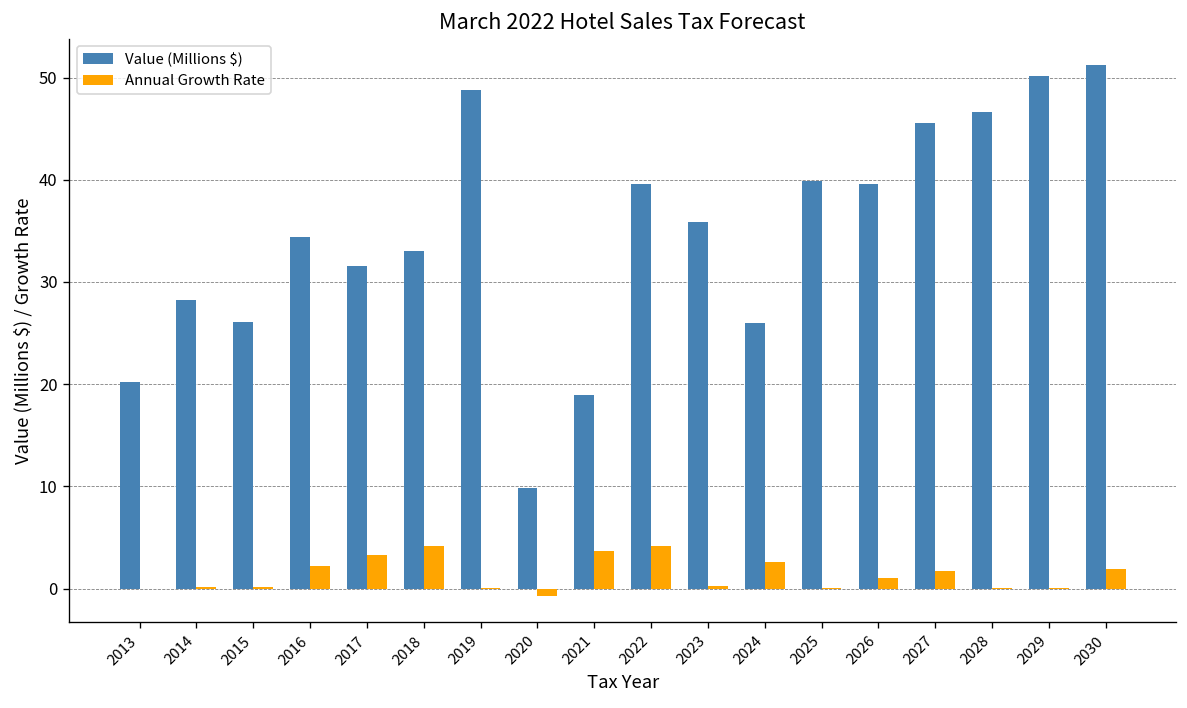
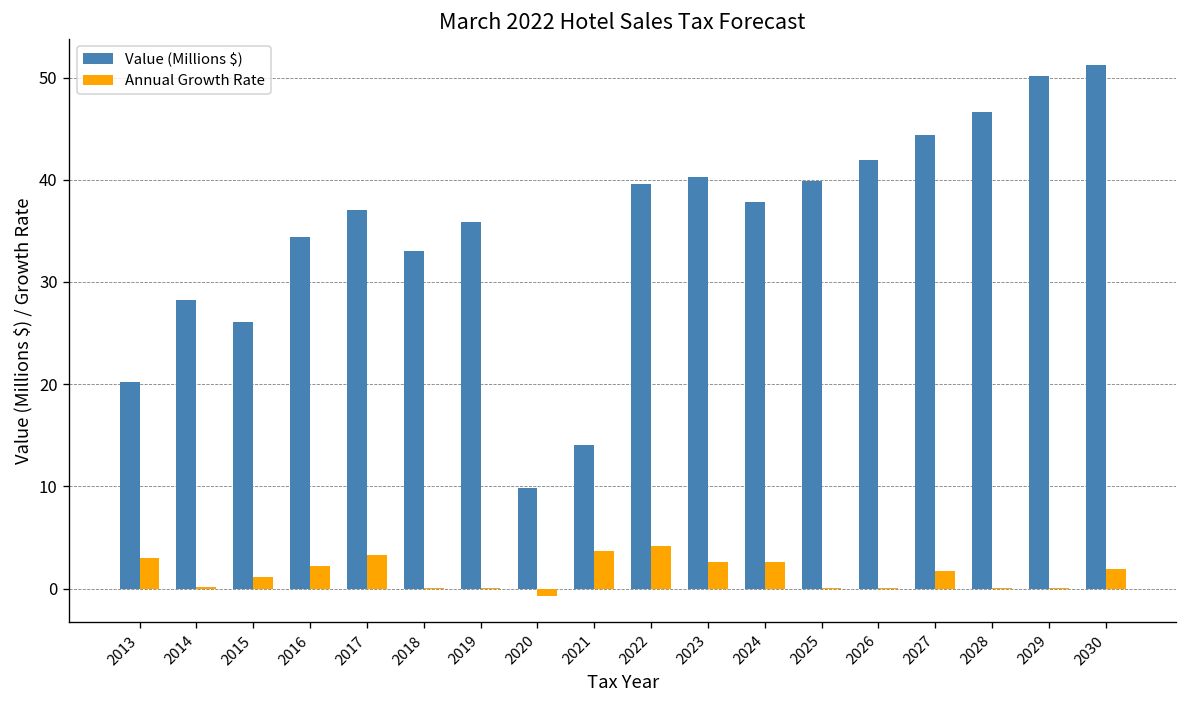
  {
    "Value (Millions $)": {
      "2013": 20,
      "2014": 28,
      "2015": 26,
      "2016": 34,
-     "2017": 32,
+     "2017": 37,
      "2018": 33,
-     "2019": 49,
+     "2019": 36,
      "2020": 10,
-     "2021": 19,
+     "2021": 14,
      "2022": 40,
-     "2023": 36,
-     "2024": 26,
+     "2023": 40,
+     "2024": 38,
      "2025": 40,
-     "2026": 40,
-     "2027": 46,
+     "2026": 42,
+     "2027": 44,
      "2028": 47,
      "2029": 50,
      "2030": 51
    },
    "Annual Growth Rate": {
-     "2013": 0,
-     "2015": 0,
+     "2013": 3,
+     "2015": 1,
      "2016": 2,
      "2017": 3,
-     "2018": 4,
+     "2018": 0,
      "2020": -1,
      "2021": 4,
      "2022": 4,
-     "2023": 0,
+     "2023": 3,
      "2024": 3,
-     "2026": 1,
+     "2026": 0,
      "2027": 2,
      "2030": 2
    }
  }
